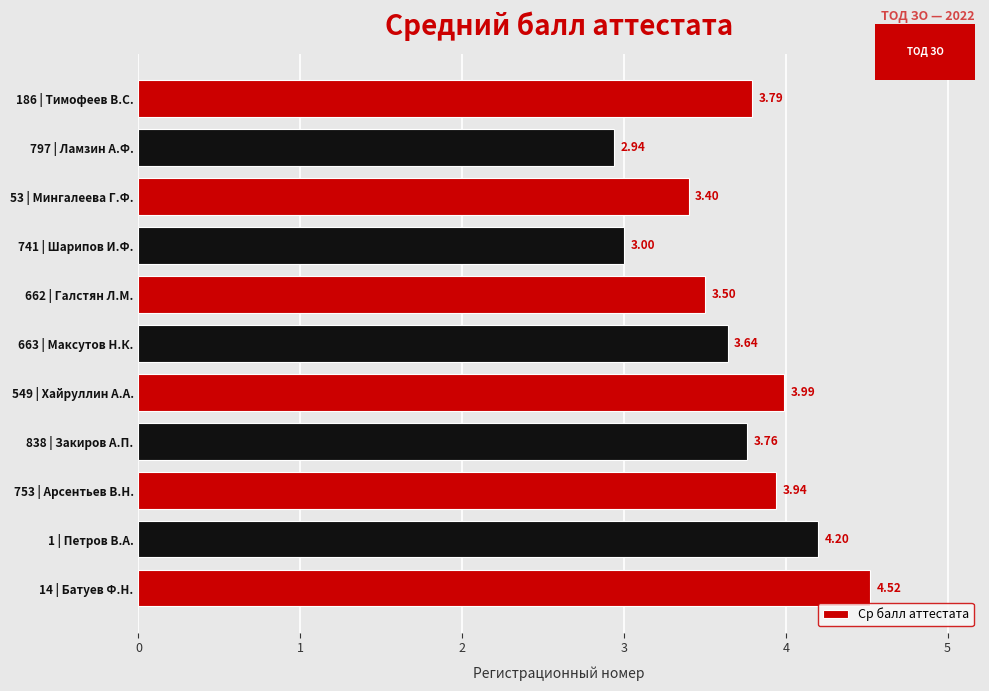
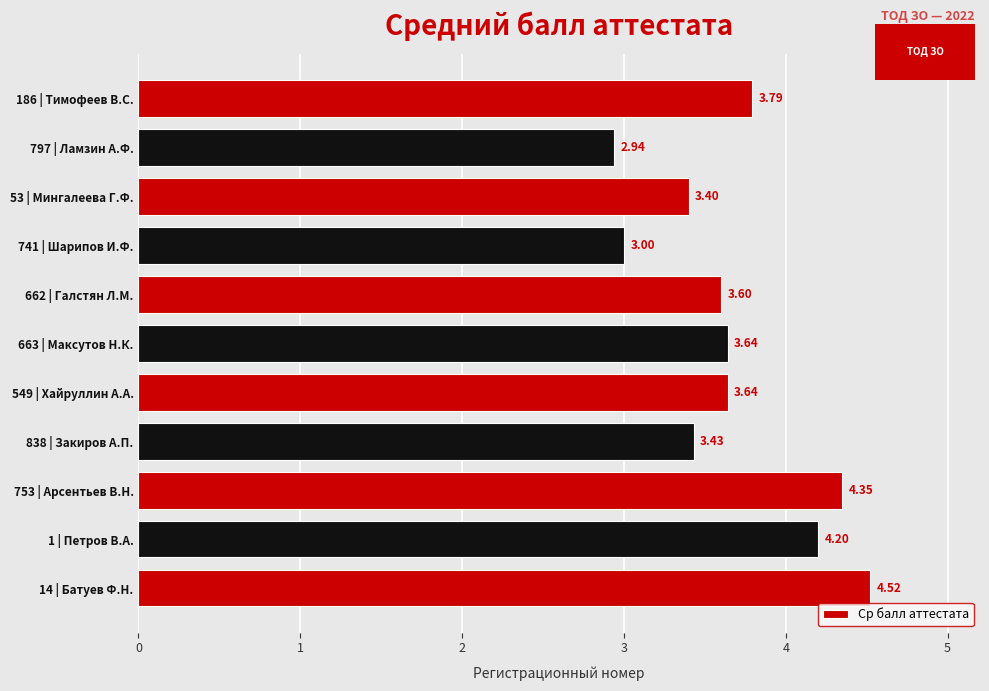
  {
    "186 | Тимофеев В.С.": 3.79,
    "797 | Ламзин А.Ф.": 2.94,
    "53 | Мингалеева Г.Ф.": 3.40,
    "741 | Шарипов И.Ф.": 3.00,
-   "662 | Галстян Л.М.": 3.50,
+   "662 | Галстян Л.М.": 3.60,
    "663 | Максутов Н.К.": 3.64,
-   "549 | Хайруллин А.А.": 3.99,
-   "838 | Закиров А.П.": 3.76,
-   "753 | Арсентьев В.Н.": 3.94,
+   "549 | Хайруллин А.А.": 3.64,
+   "838 | Закиров А.П.": 3.43,
+   "753 | Арсентьев В.Н.": 4.35,
    "1 | Петров В.А.": 4.20,
    "14 | Батуев Ф.Н.": 4.52
  }
